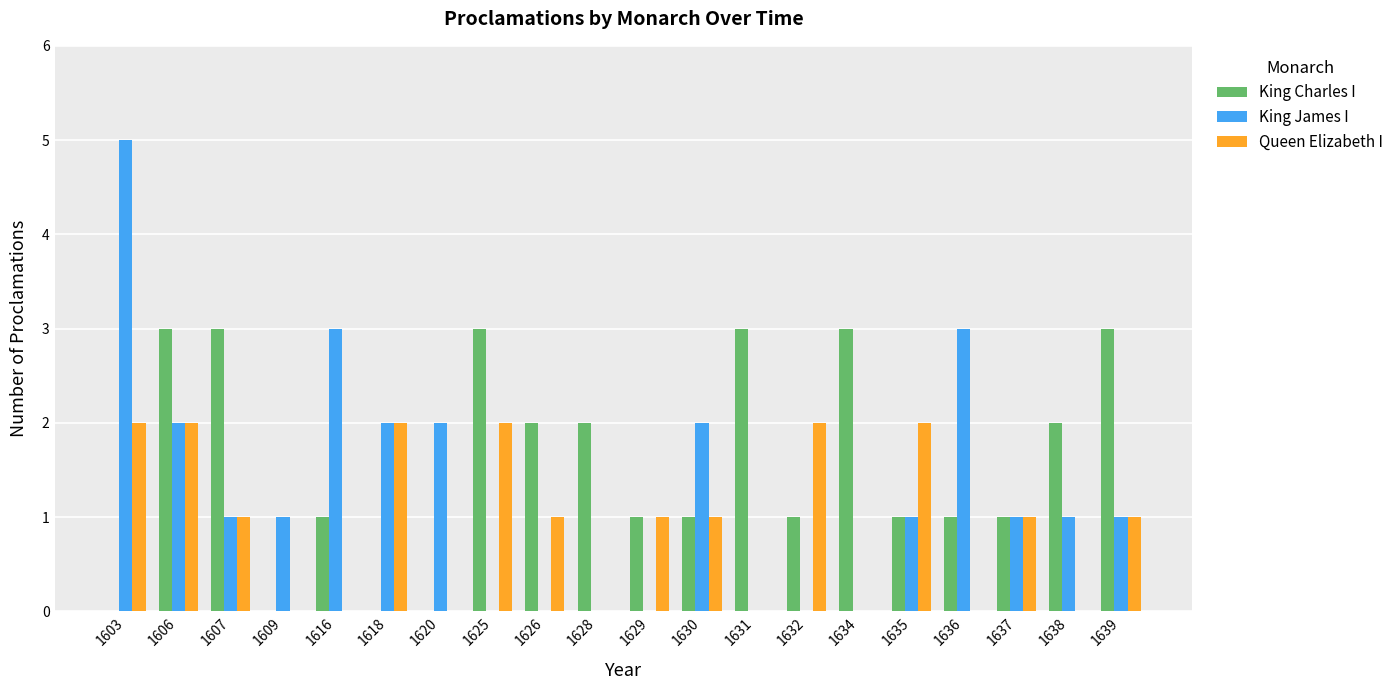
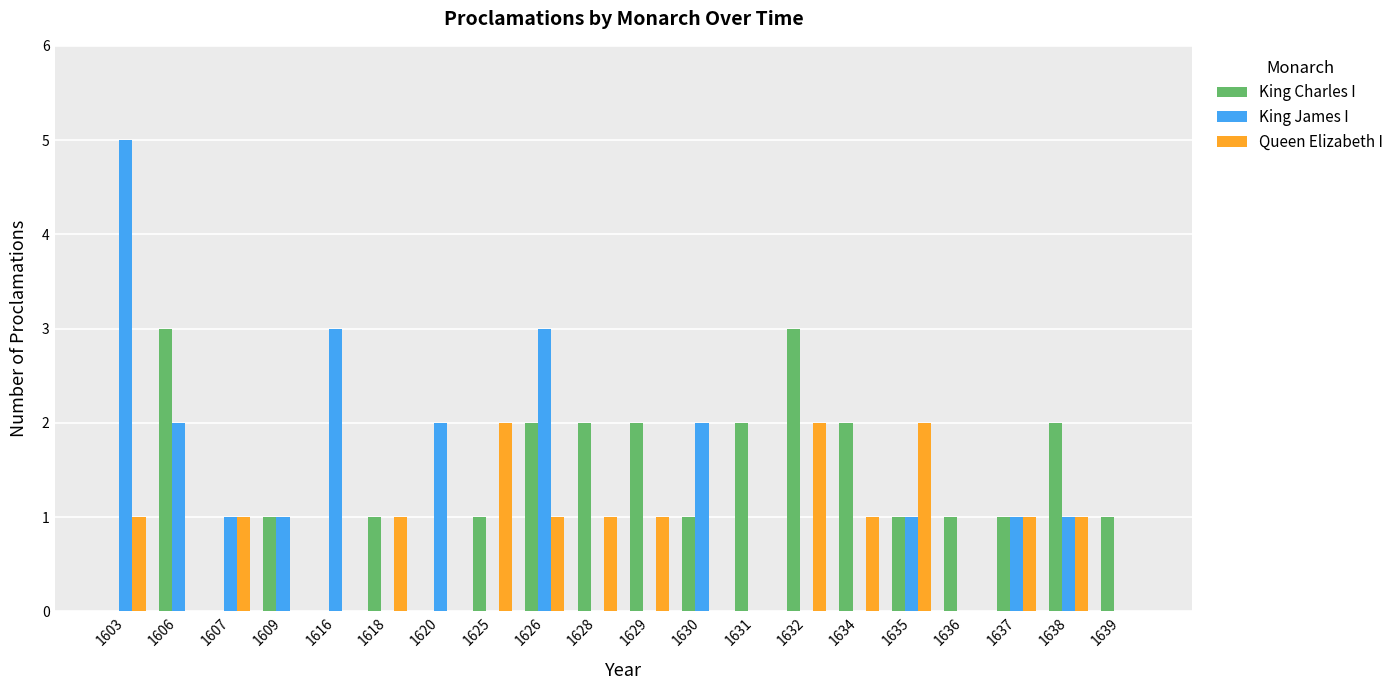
  {
    "King Charles I": {
      "1603": 0,
      "1606": 3,
-     "1607": 3,
-     "1609": 0,
-     "1616": 1,
-     "1618": 0,
+     "1607": 0,
+     "1609": 1,
+     "1616": 0,
+     "1618": 1,
      "1620": 0,
-     "1625": 3,
+     "1625": 1,
      "1626": 2,
      "1628": 2,
-     "1629": 1,
+     "1629": 2,
      "1630": 1,
-     "1631": 3,
-     "1632": 1,
-     "1634": 3,
+     "1631": 2,
+     "1632": 3,
+     "1634": 2,
      "1635": 1,
      "1636": 1,
      "1637": 1,
      "1638": 2,
-     "1639": 3
+     "1639": 1
    },
    "King James I": {
      "1603": 5,
      "1606": 2,
      "1607": 1,
      "1609": 1,
      "1616": 3,
-     "1618": 2,
+     "1618": 0,
      "1620": 2,
      "1625": 0,
-     "1626": 0,
+     "1626": 3,
      "1628": 0,
      "1629": 0,
      "1630": 2,
      "1631": 0,
      "1632": 0,
      "1634": 0,
      "1635": 1,
-     "1636": 3,
+     "1636": 0,
      "1637": 1,
      "1638": 1,
-     "1639": 1
+     "1639": 0
    },
    "Queen Elizabeth I": {
-     "1603": 2,
-     "1606": 2,
+     "1603": 1,
+     "1606": 0,
      "1607": 1,
      "1609": 0,
      "1616": 0,
-     "1618": 2,
+     "1618": 1,
      "1620": 0,
      "1625": 2,
      "1626": 1,
-     "1628": 0,
+     "1628": 1,
      "1629": 1,
-     "1630": 1,
+     "1630": 0,
      "1631": 0,
      "1632": 2,
-     "1634": 0,
+     "1634": 1,
      "1635": 2,
      "1636": 0,
      "1637": 1,
-     "1638": 0,
-     "1639": 1
+     "1638": 1,
+     "1639": 0
    }
  }
